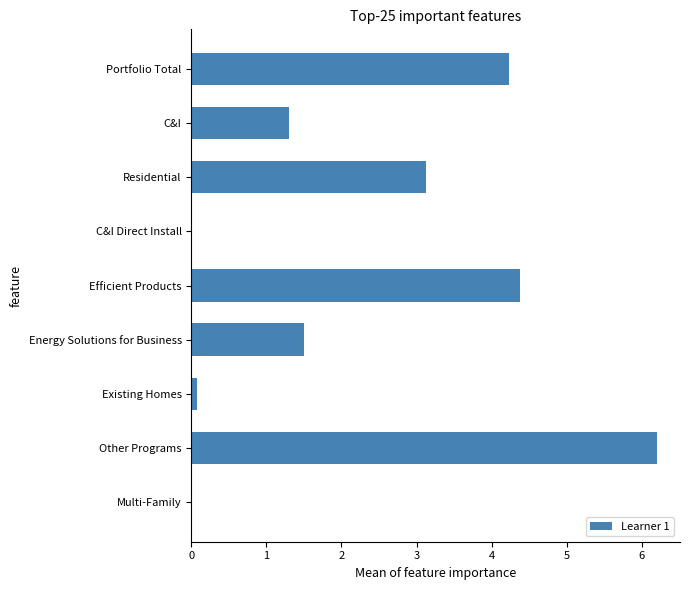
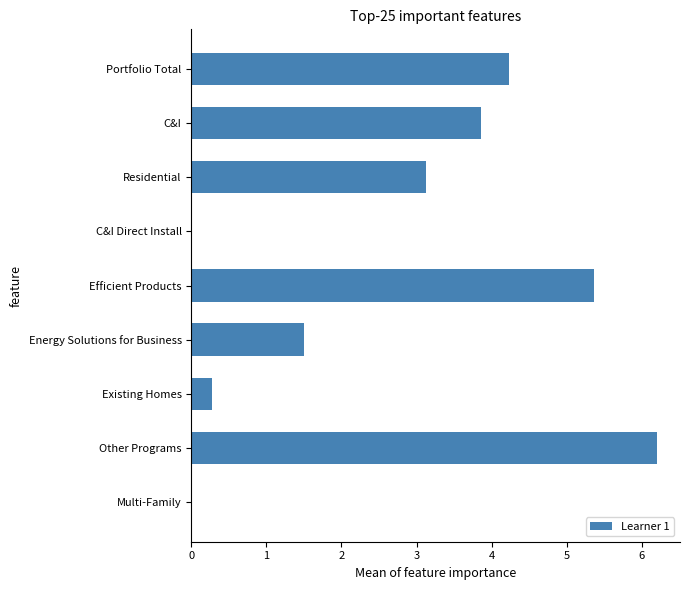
  {
    "Portfolio Total": 4.2,
-   "C&I": 1.3,
+   "C&I": 3.9,
    "Residential": 3.1,
    "C&I Direct Install": 0.0,
-   "Efficient Products": 4.4,
+   "Efficient Products": 5.4,
    "Energy Solutions for Business": 1.5,
-   "Existing Homes": 0.1,
+   "Existing Homes": 0.3,
    "Other Programs": 6.2,
    "Multi-Family": 0.0
  }
